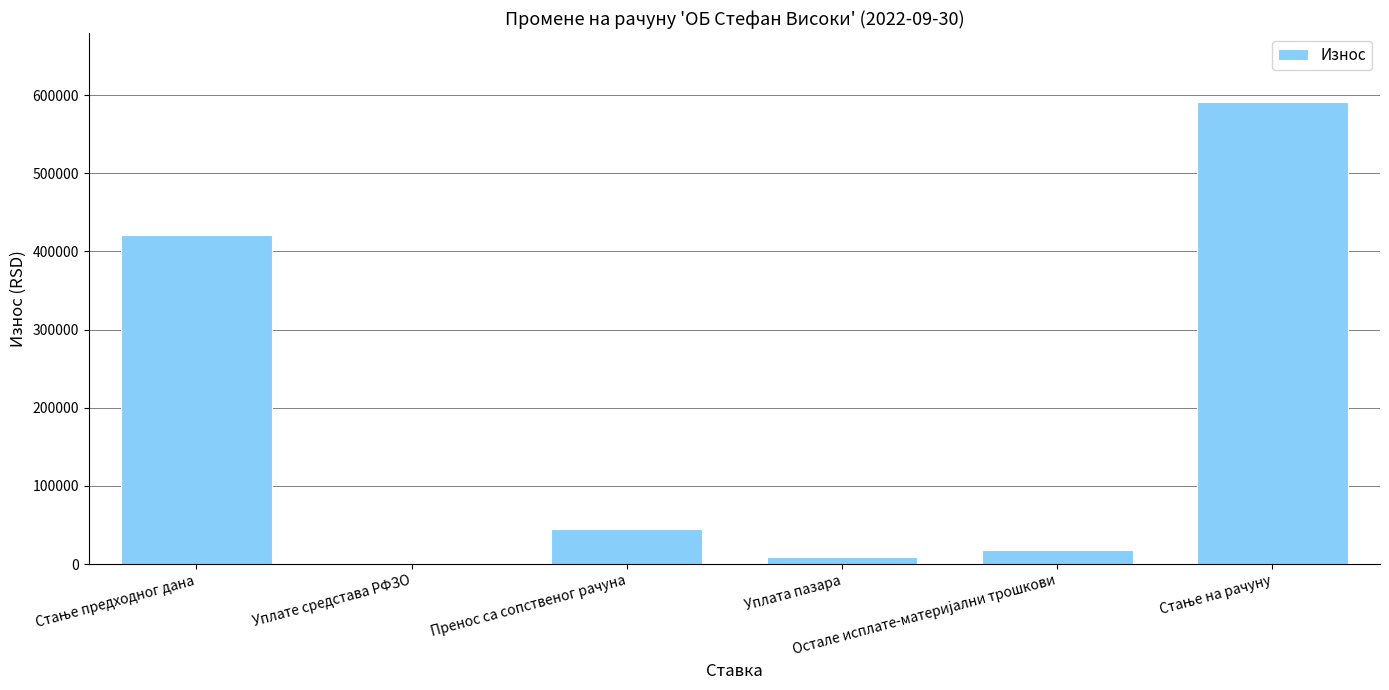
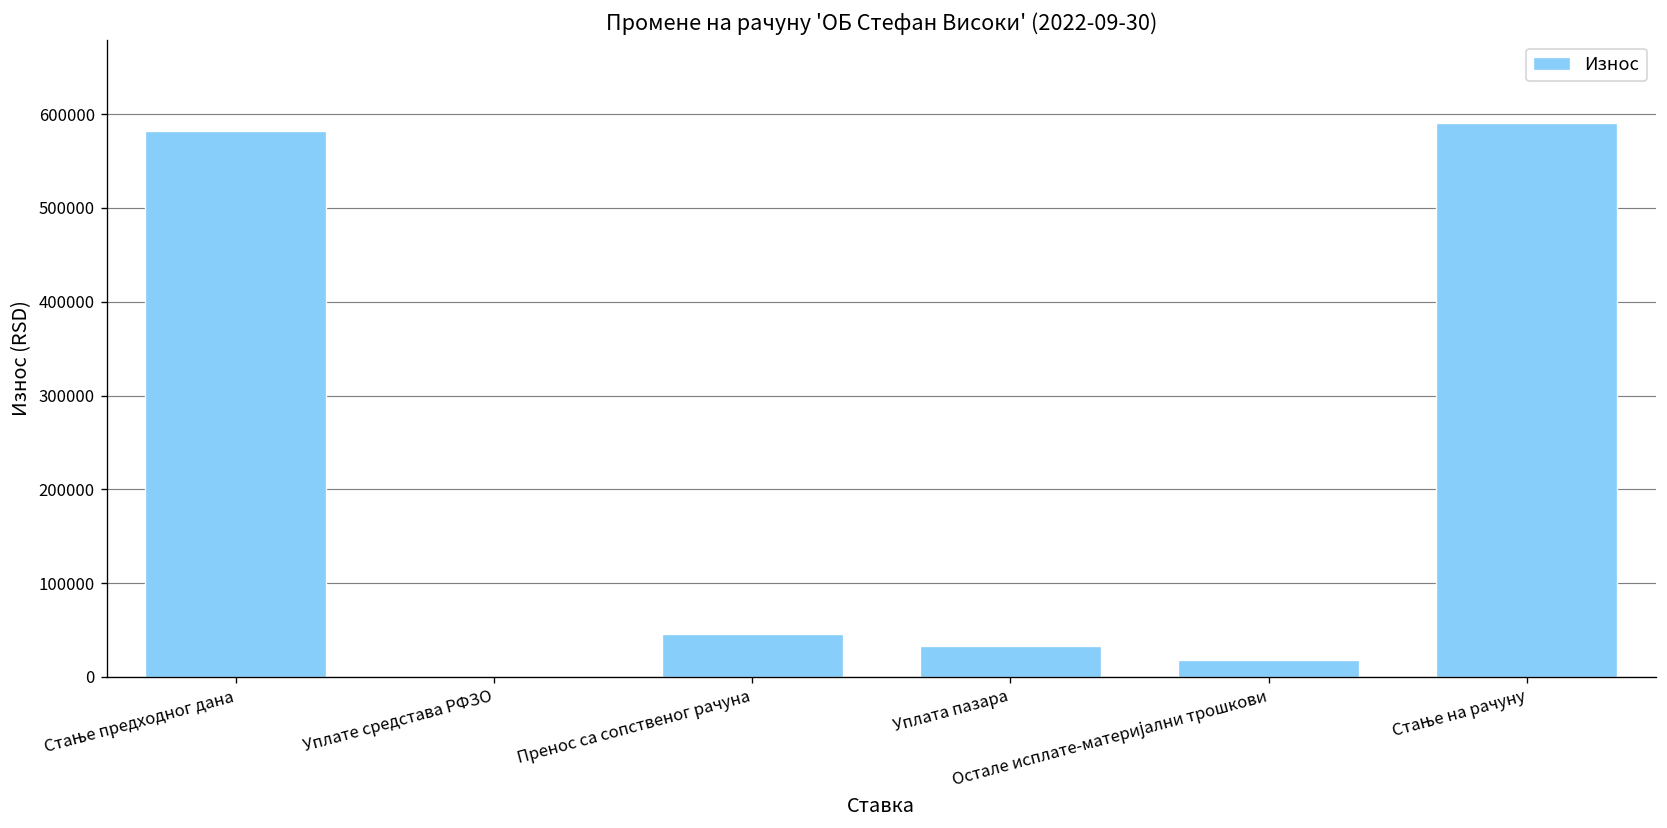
  {
-   "Стање предходног дана": 420000,
+   "Стање предходног дана": 580000,
    "Уплате средстава РФЗО": 0,
    "Пренос са сопственог рачуна": 50000,
-   "Уплата пазара": 10000,
+   "Уплата пазара": 30000,
    "Остале исплате-материјални трошкови": 20000,
    "Стање на рачуну": 590000
  }
